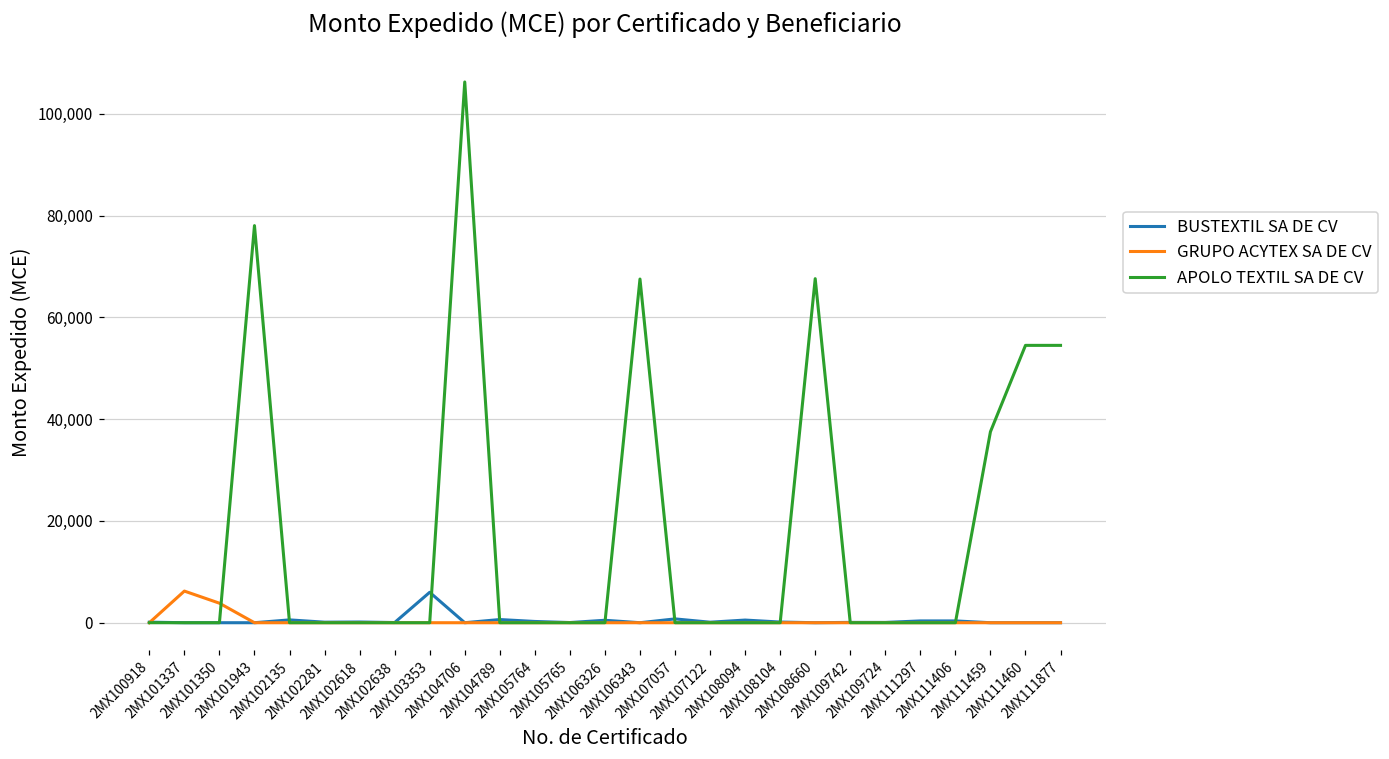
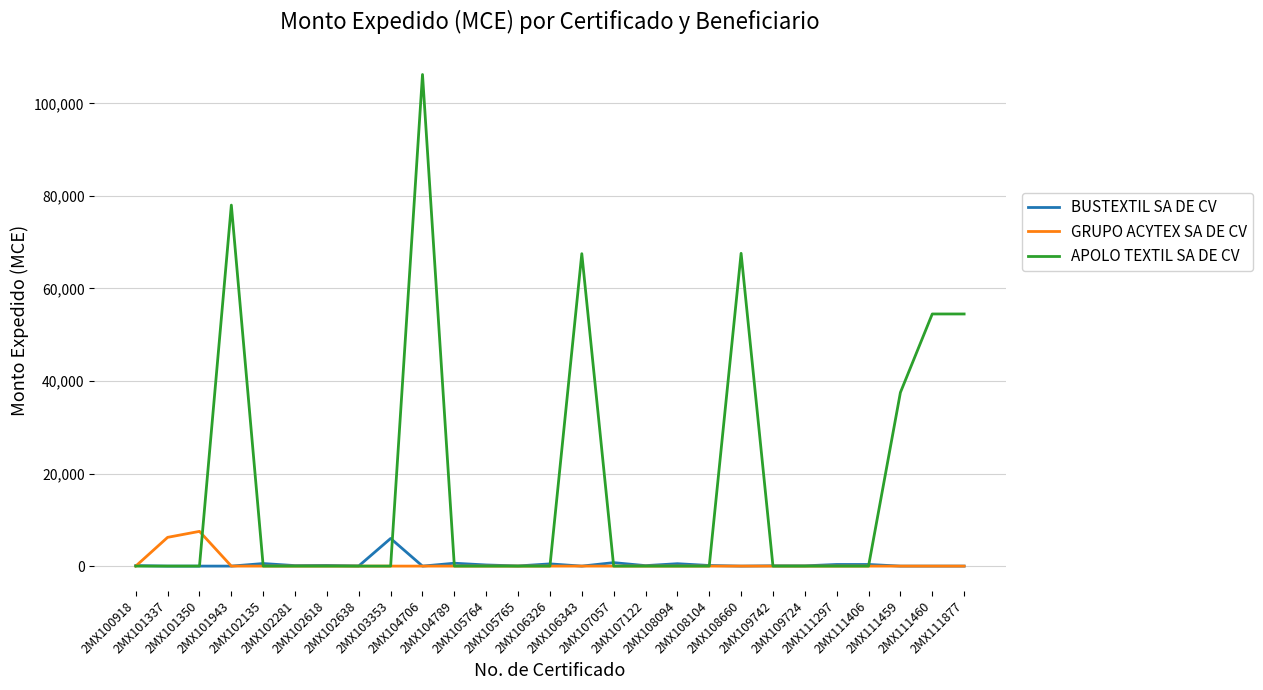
  {
    "BUSTEXTIL SA DE CV": {
      "2MX102135": "1,000",
      "2MX103353": "6,000",
      "2MX104789": "1,000",
      "2MX107057": "1,000"
    },
    "GRUPO ACYTEX SA DE CV": {
      "2MX101337": "6,000",
-     "2MX101350": "4,000"
+     "2MX101350": "8,000"
    },
    "APOLO TEXTIL SA DE CV": {
      "2MX101943": "78,000",
      "2MX104706": "106,000",
      "2MX106343": "68,000",
      "2MX108660": "68,000",
      "2MX111459": "38,000",
      "2MX111460": "54,000",
      "2MX111877": "54,000"
    }
  }
